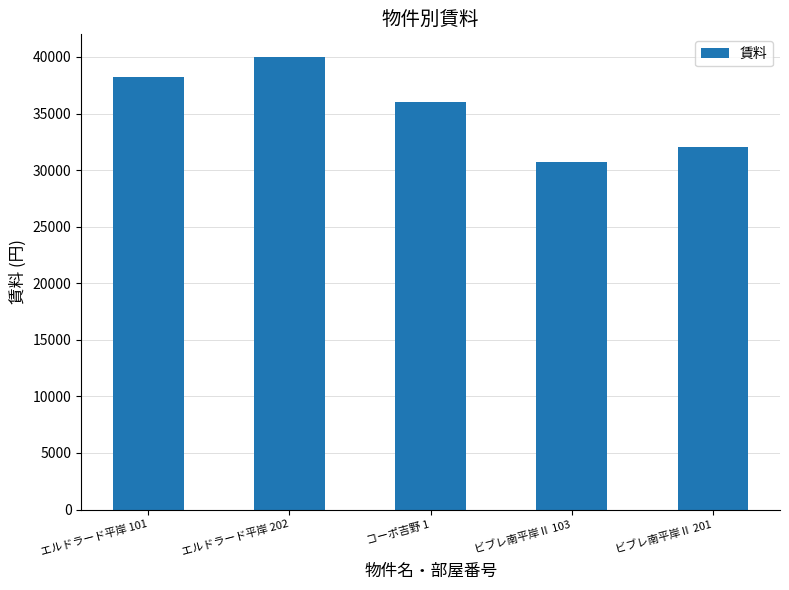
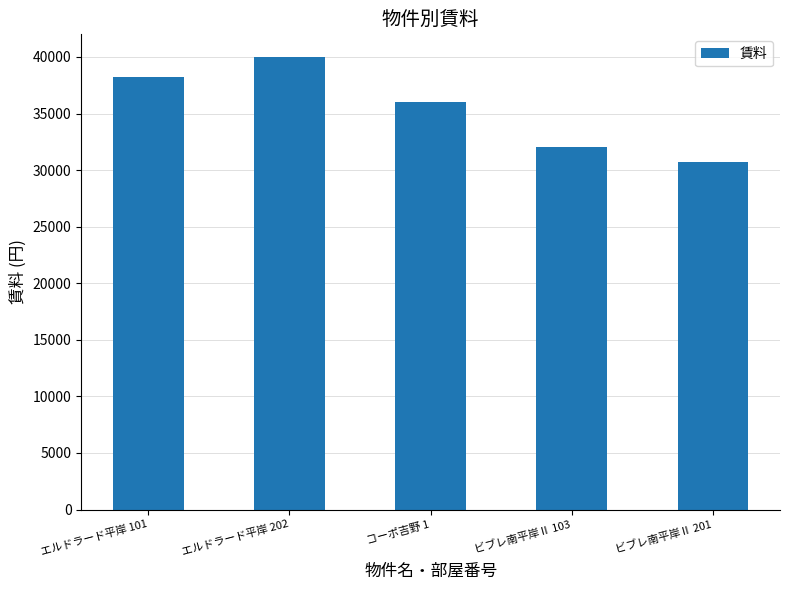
  {
    "エルドラード平岸 101": 38200,
    "エルドラード平岸 202": 40000,
    "コーポ吉野 1": 36000,
-   "ビブレ南平岸Ⅱ 103": 30700,
-   "ビブレ南平岸Ⅱ 201": 32000
+   "ビブレ南平岸Ⅱ 103": 32000,
+   "ビブレ南平岸Ⅱ 201": 30700
  }
